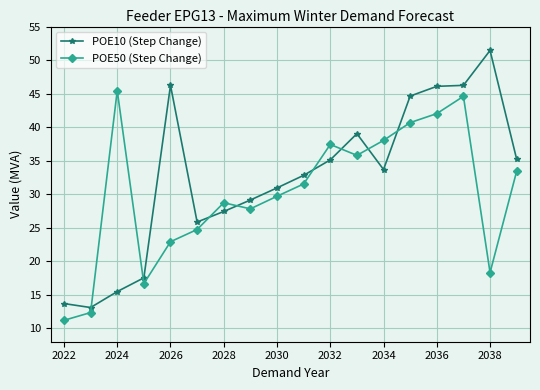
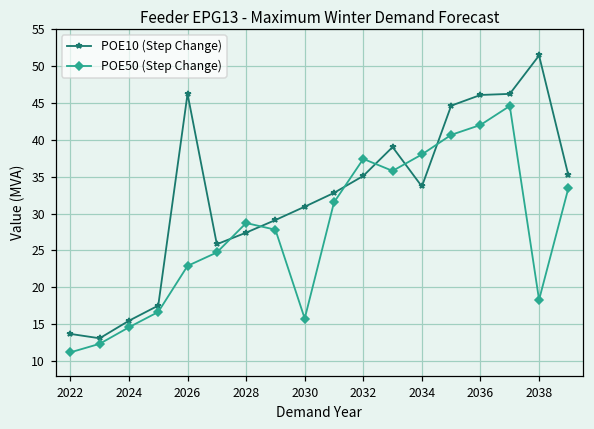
  {
    "POE10 (Step Change)": {
      "2022": 14,
      "2024": 15,
      "2026": 46,
      "2028": 27,
      "2030": 31,
      "2032": 35,
      "2034": 34,
      "2036": 46,
      "2038": 51
    },
    "POE50 (Step Change)": {
      "2022": 11,
-     "2024": 45,
+     "2024": 15,
      "2026": 23,
      "2028": 29,
-     "2030": 30,
+     "2030": 16,
      "2032": 37,
      "2034": 38,
      "2036": 42,
      "2038": 18
    }
  }
